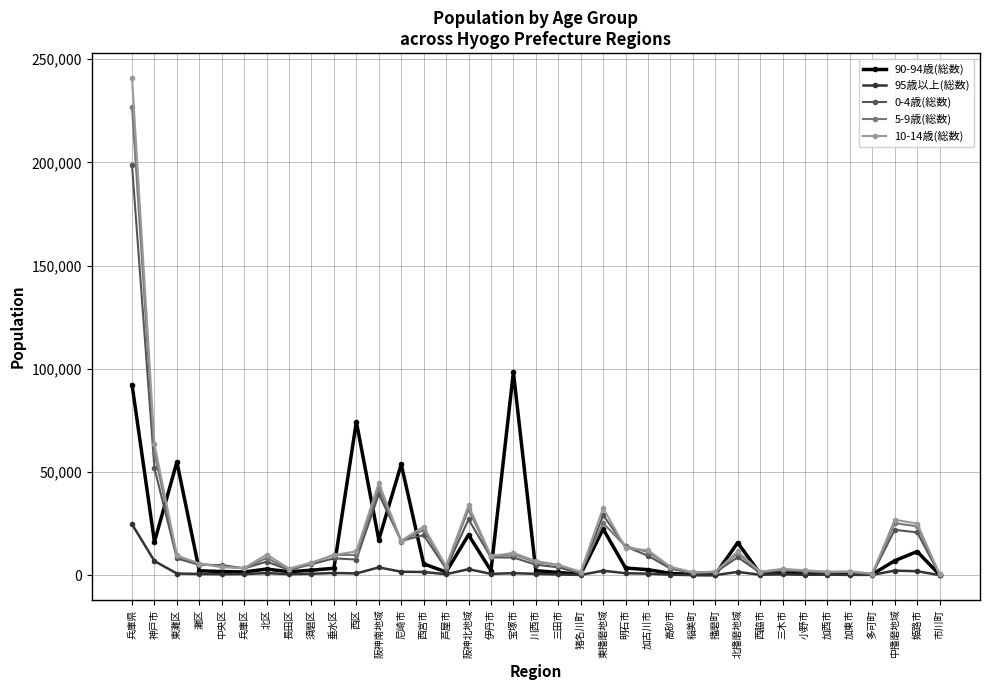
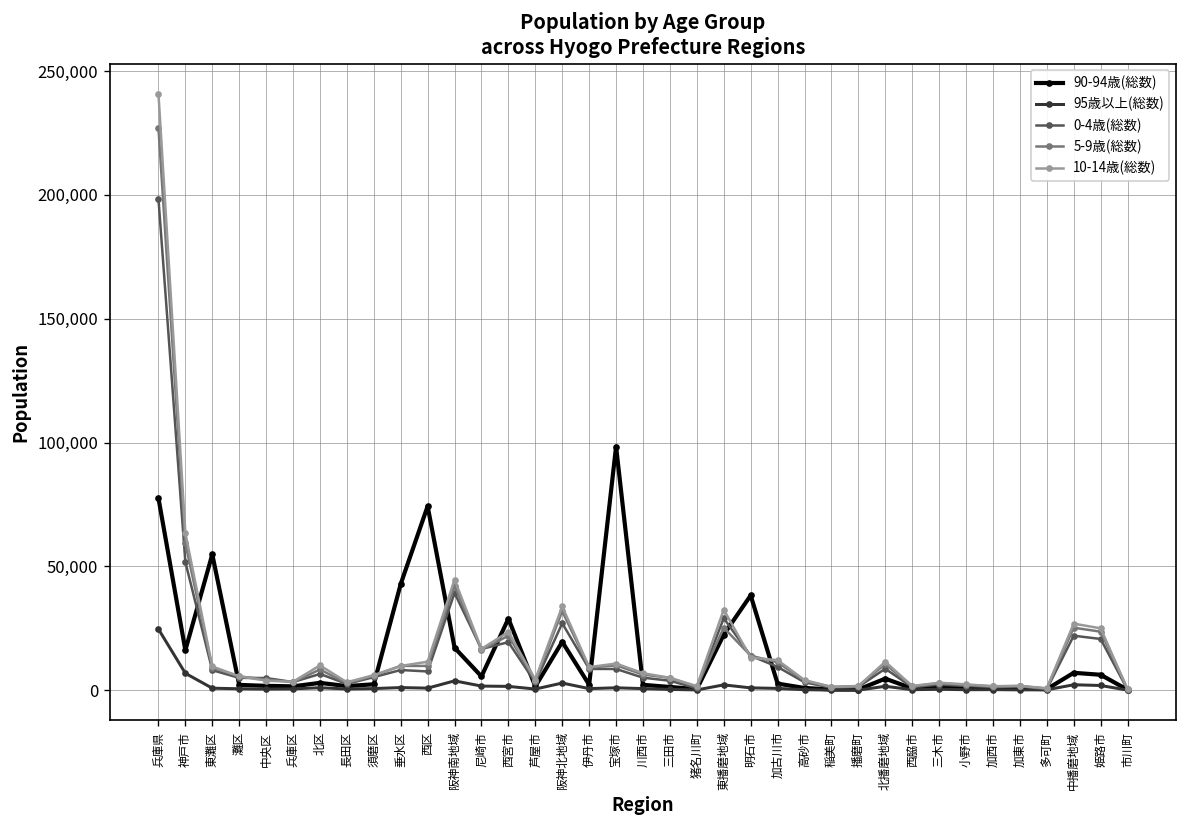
  {
    "90-94歳(総数)": {
-     "兵庫県": "92,000",
+     "兵庫県": "78,000",
      "神戸市": "16,000",
      "東灘区": "55,000",
      "灘区": "2,000",
      "中央区": "2,000",
      "北区": "3,000",
      "須磨区": "2,000",
-     "垂水区": "3,000",
+     "垂水区": "43,000",
      "西区": "74,000",
      "阪神南地域": "17,000",
-     "尼崎市": "54,000",
-     "西宮市": "6,000",
+     "尼崎市": "6,000",
+     "西宮市": "29,000",
      "阪神北地域": "20,000",
      "伊丹市": "2,000",
      "宝塚市": "98,000",
      "川西市": "2,000",
      "東播磨地域": "22,000",
-     "明石市": "4,000",
+     "明石市": "38,000",
      "加古川市": "3,000",
-     "北播磨地域": "16,000",
+     "北播磨地域": "5,000",
      "中播磨地域": "7,000",
-     "姫路市": "12,000"
+     "姫路市": "6,000"
    }
  }
